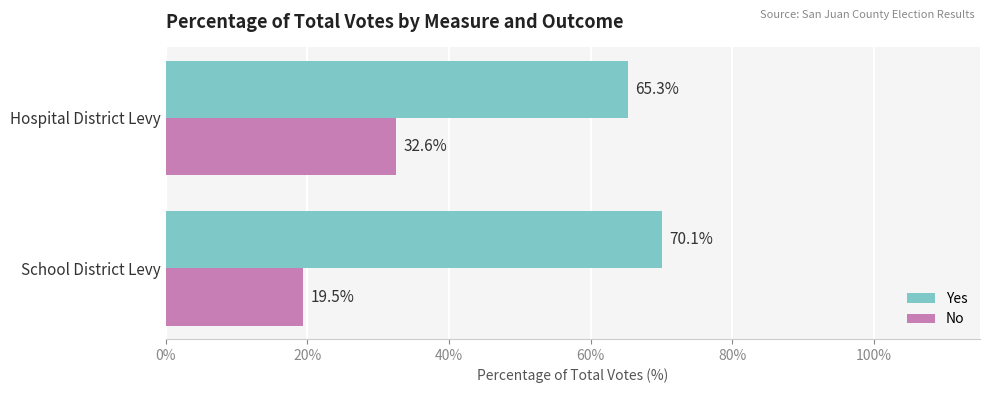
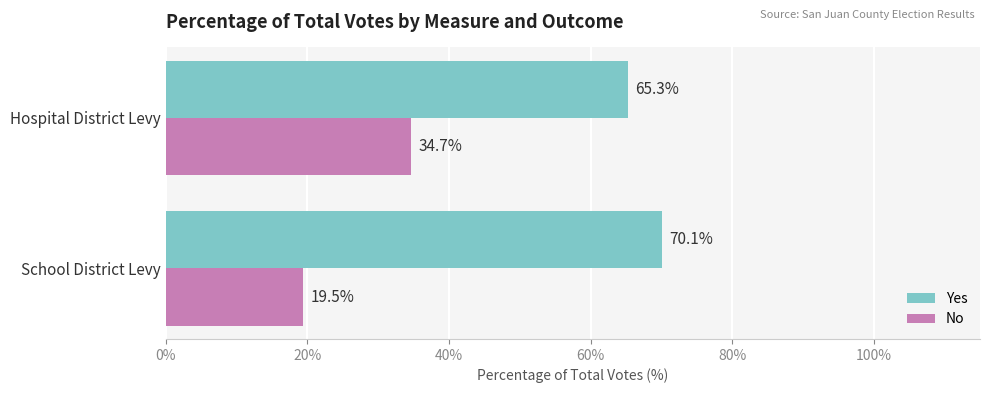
  {
    "Yes": {
      "Hospital District Levy": "65.3%",
      "School District Levy": "70.1%"
    },
    "No": {
-     "Hospital District Levy": "32.6%",
+     "Hospital District Levy": "34.7%",
      "School District Levy": "19.5%"
    }
  }
